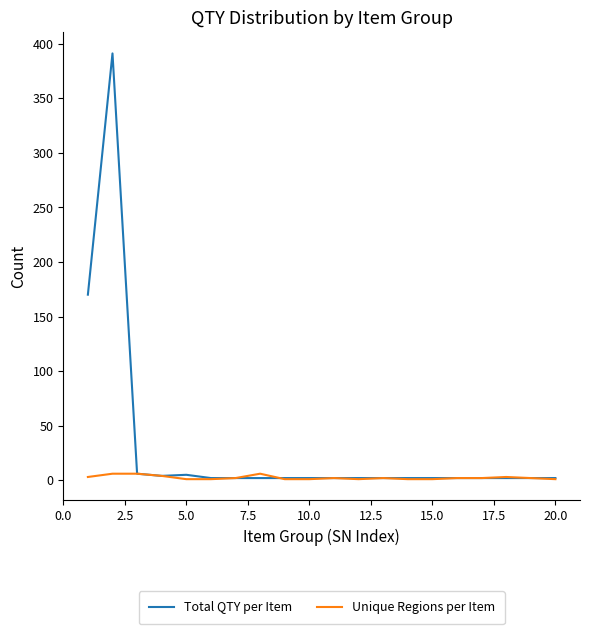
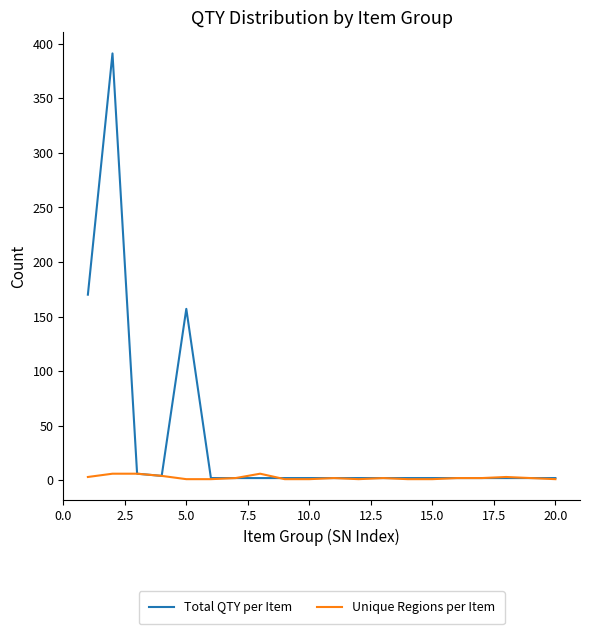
  {
    "Total QTY per Item": {
-     "5.0": 5
+     "5.0": 157
    },
    "Unique Regions per Item": {
      "5.0": 1
    }
  }
